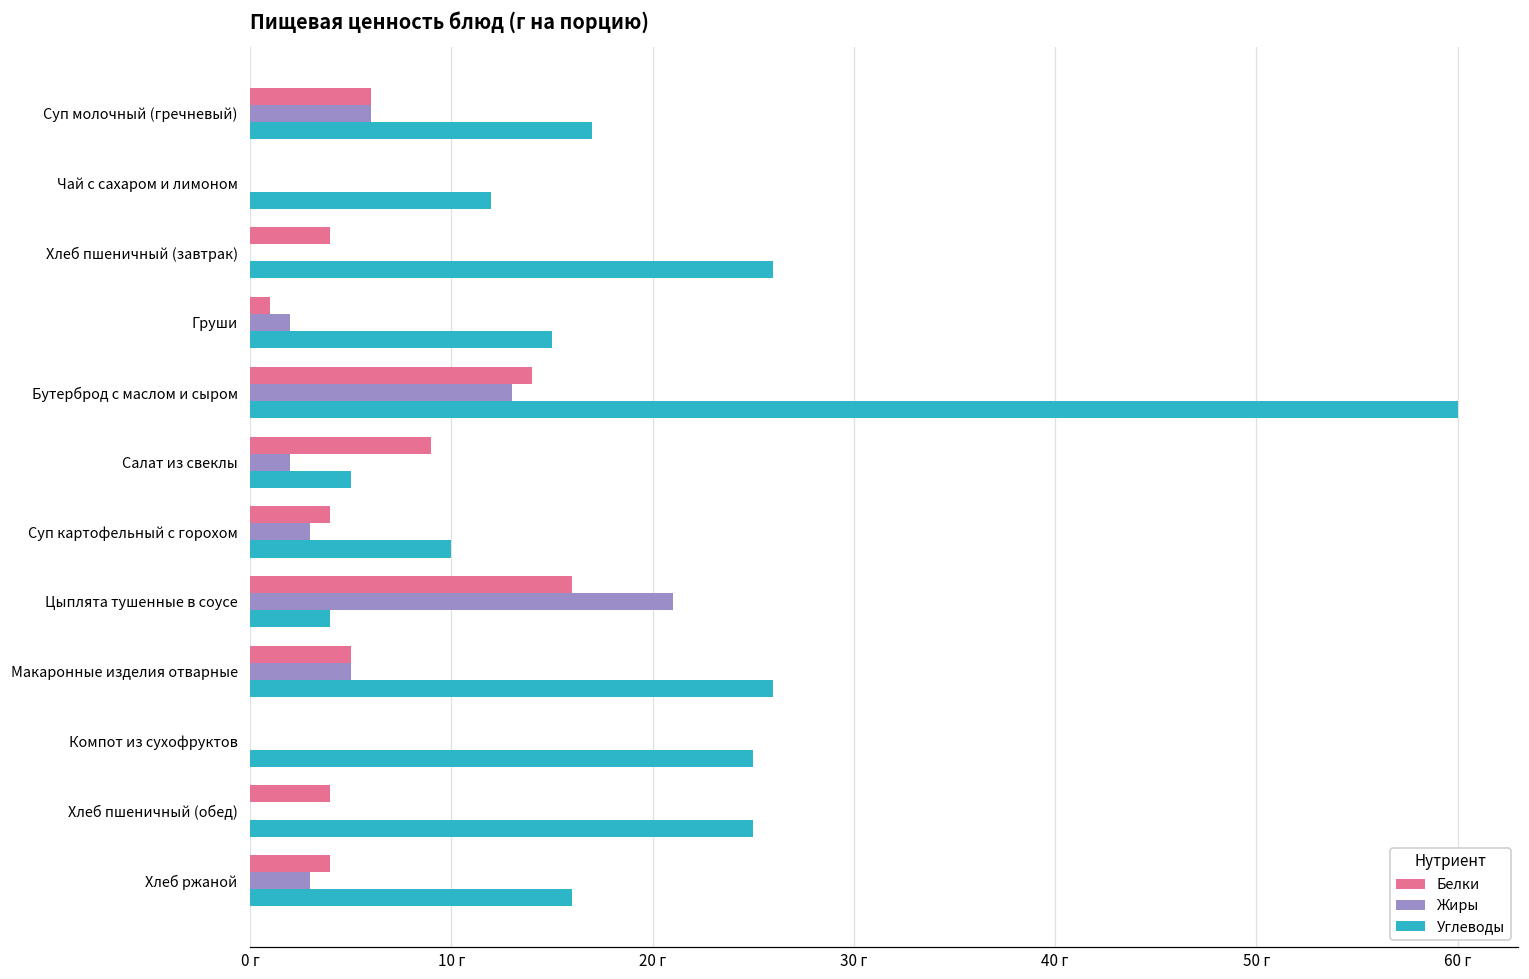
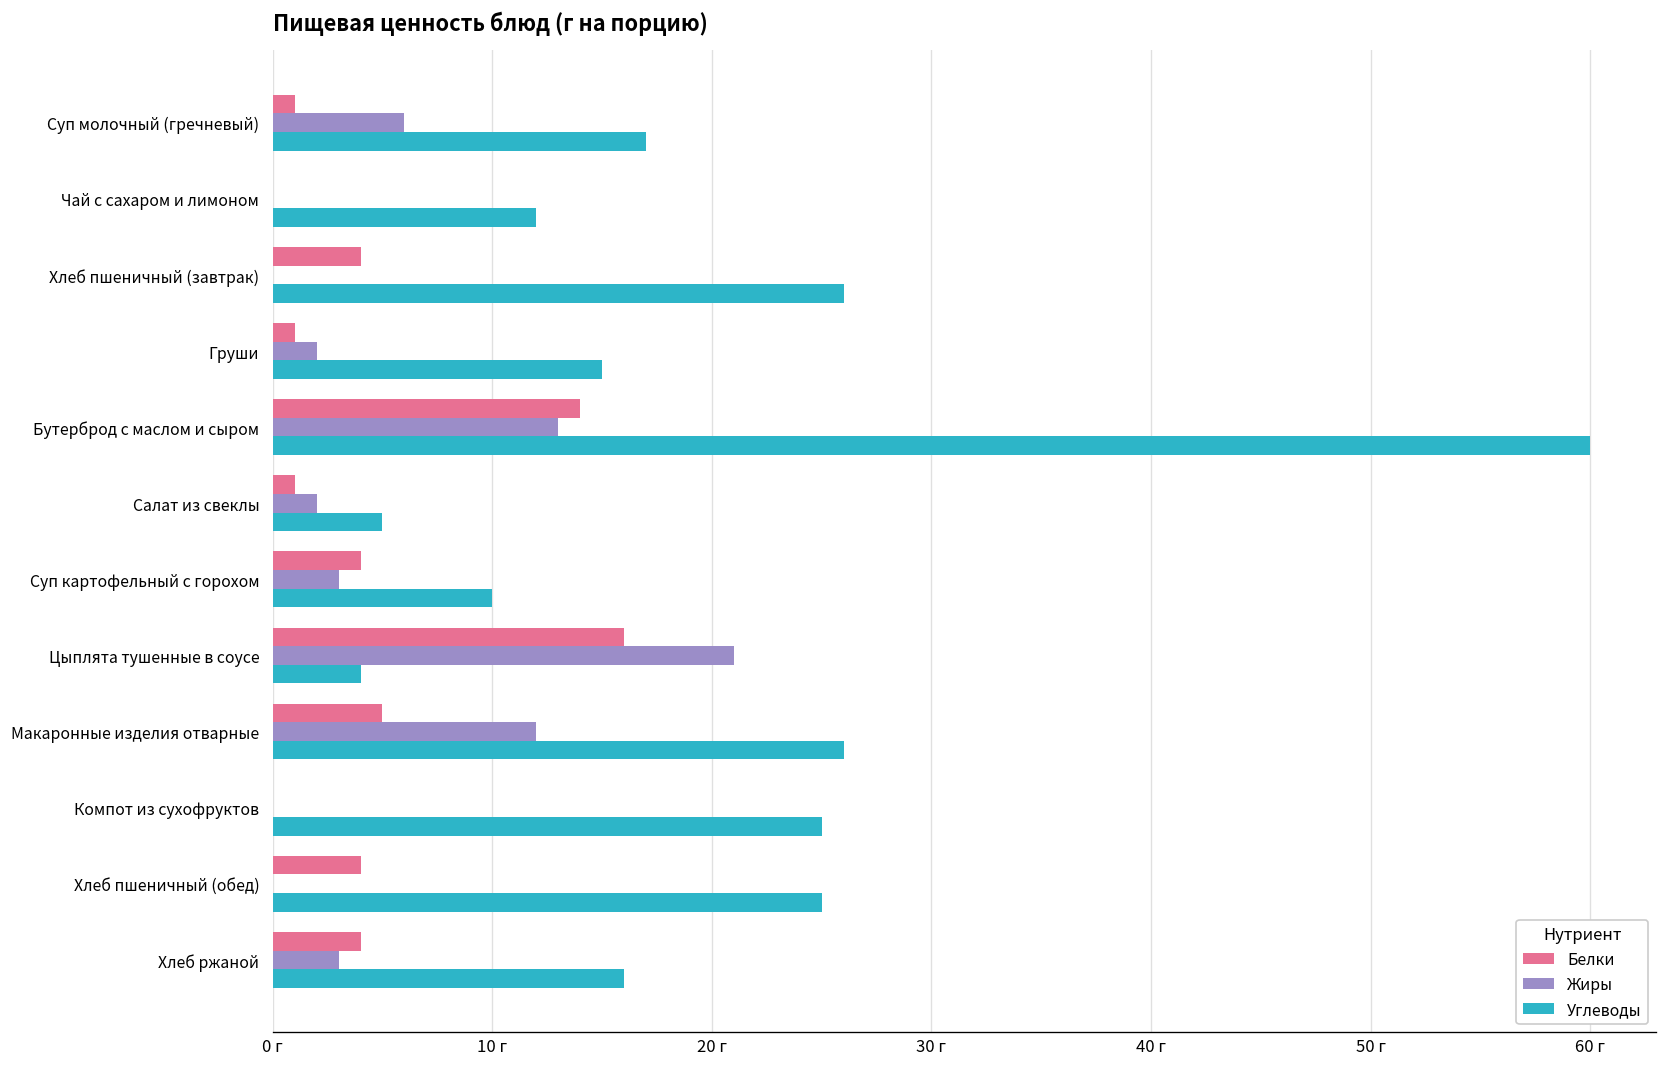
  {
    "Белки": {
-     "Суп молочный (гречневый)": "6 г",
+     "Суп молочный (гречневый)": "1 г",
      "Чай с сахаром и лимоном": "0 г",
      "Хлеб пшеничный (завтрак)": "4 г",
      "Груши": "1 г",
      "Бутерброд с маслом и сыром": "14 г",
-     "Салат из свеклы": "9 г",
+     "Салат из свеклы": "1 г",
      "Суп картофельный с горохом": "4 г",
      "Цыплята тушенные в соусе": "16 г",
      "Макаронные изделия отварные": "5 г",
      "Компот из сухофруктов": "0 г",
      "Хлеб пшеничный (обед)": "4 г",
      "Хлеб ржаной": "4 г"
    },
    "Жиры": {
      "Суп молочный (гречневый)": "6 г",
      "Чай с сахаром и лимоном": "0 г",
      "Хлеб пшеничный (завтрак)": "0 г",
      "Груши": "2 г",
      "Бутерброд с маслом и сыром": "13 г",
      "Салат из свеклы": "2 г",
      "Суп картофельный с горохом": "3 г",
      "Цыплята тушенные в соусе": "21 г",
-     "Макаронные изделия отварные": "5 г",
+     "Макаронные изделия отварные": "12 г",
      "Компот из сухофруктов": "0 г",
      "Хлеб пшеничный (обед)": "0 г",
      "Хлеб ржаной": "3 г"
    },
    "Углеводы": {
      "Суп молочный (гречневый)": "17 г",
      "Чай с сахаром и лимоном": "12 г",
      "Хлеб пшеничный (завтрак)": "26 г",
      "Груши": "15 г",
      "Бутерброд с маслом и сыром": "60 г",
      "Салат из свеклы": "5 г",
      "Суп картофельный с горохом": "10 г",
      "Цыплята тушенные в соусе": "4 г",
      "Макаронные изделия отварные": "26 г",
      "Компот из сухофруктов": "25 г",
      "Хлеб пшеничный (обед)": "25 г",
      "Хлеб ржаной": "16 г"
    }
  }
